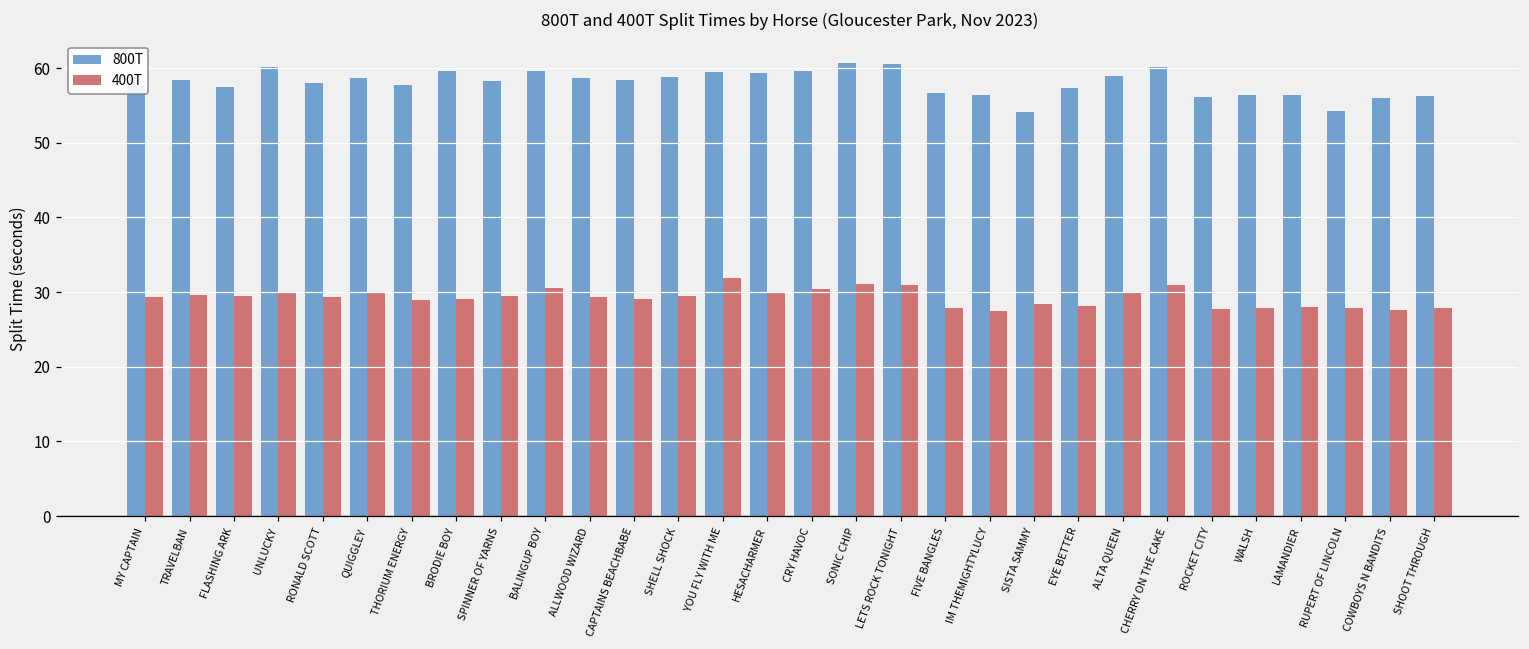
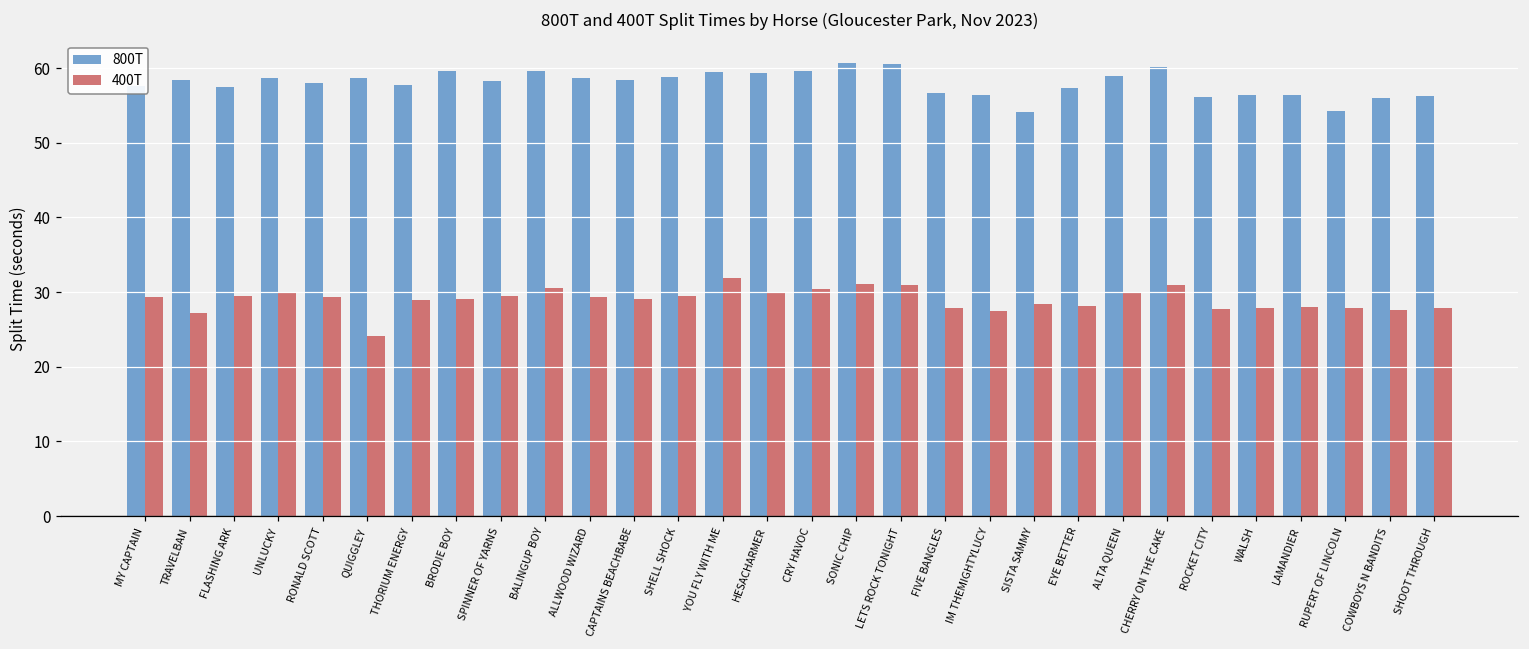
  {
    "800T": {
      "TRAVELBAN": 58,
      "FLASHING ARK": 57,
-     "UNLUCKY": 60,
+     "UNLUCKY": 59,
      "RONALD SCOTT": 58,
      "QUIGGLEY": 59,
      "THORIUM ENERGY": 58,
      "BRODIE BOY": 60,
      "SPINNER OF YARNS": 58,
      "BALINGUP BOY": 60,
      "ALLWOOD WIZARD": 59,
      "CAPTAINS BEACHBABE": 58,
      "SHELL SHOCK": 59,
      "YOU FLY WITH ME": 59,
      "HESACHARMER": 59,
      "CRY HAVOC": 60,
      "SONIC CHIP": 61,
      "LETS ROCK TONIGHT": 60,
      "FIVE BANGLES": 57,
      "IM THEMIGHTYLUCY": 56,
      "SISTA SAMMY": 54,
      "EYE BETTER": 57,
      "ALTA QUEEN": 59,
      "CHERRY ON THE CAKE": 60,
      "ROCKET CITY": 56,
      "WALSH": 56,
      "LAMANDIER": 56,
      "RUPERT OF LINCOLN": 54,
      "COWBOYS N BANDITS": 56,
      "SHOOT THROUGH": 56
    },
    "400T": {
      "MY CAPTAIN": 29,
-     "TRAVELBAN": 30,
+     "TRAVELBAN": 27,
      "FLASHING ARK": 29,
      "UNLUCKY": 30,
      "RONALD SCOTT": 29,
-     "QUIGGLEY": 30,
+     "QUIGGLEY": 24,
      "THORIUM ENERGY": 29,
      "BRODIE BOY": 29,
      "SPINNER OF YARNS": 29,
      "BALINGUP BOY": 31,
      "ALLWOOD WIZARD": 29,
      "CAPTAINS BEACHBABE": 29,
      "SHELL SHOCK": 30,
      "YOU FLY WITH ME": 32,
      "HESACHARMER": 30,
      "CRY HAVOC": 30,
      "SONIC CHIP": 31,
      "LETS ROCK TONIGHT": 31,
      "FIVE BANGLES": 28,
      "IM THEMIGHTYLUCY": 28,
      "SISTA SAMMY": 28,
      "EYE BETTER": 28,
      "ALTA QUEEN": 30,
      "CHERRY ON THE CAKE": 31,
      "ROCKET CITY": 28,
      "WALSH": 28,
      "LAMANDIER": 28,
      "RUPERT OF LINCOLN": 28,
      "COWBOYS N BANDITS": 28,
      "SHOOT THROUGH": 28
    }
  }
